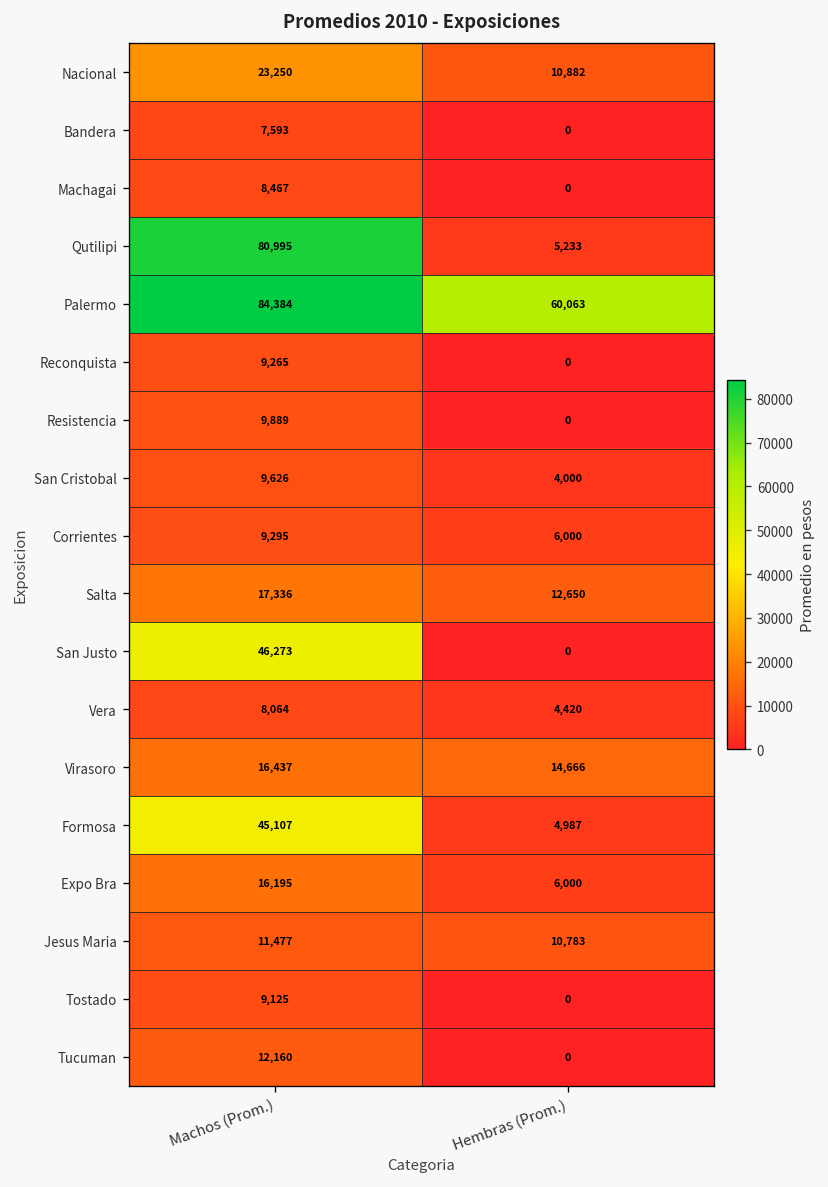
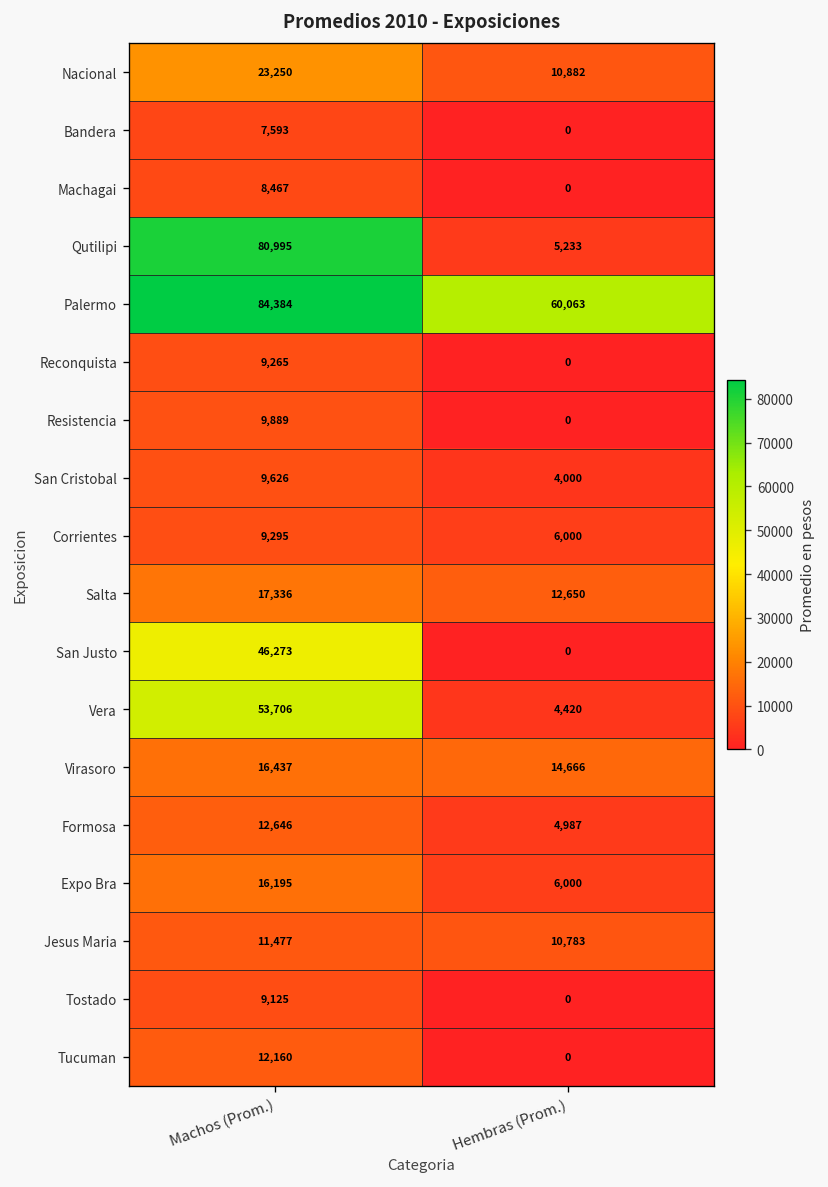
  {
    "Nacional": {
      "Machos (Prom.)": "23,250",
      "Hembras (Prom.)": "10,882"
    },
    "Bandera": {
      "Machos (Prom.)": "7,593",
      "Hembras (Prom.)": "0"
    },
    "Machagai": {
      "Machos (Prom.)": "8,467",
      "Hembras (Prom.)": "0"
    },
    "Qutilipi": {
      "Machos (Prom.)": "80,995",
      "Hembras (Prom.)": "5,233"
    },
    "Palermo": {
      "Machos (Prom.)": "84,384",
      "Hembras (Prom.)": "60,063"
    },
    "Reconquista": {
      "Machos (Prom.)": "9,265",
      "Hembras (Prom.)": "0"
    },
    "Resistencia": {
      "Machos (Prom.)": "9,889",
      "Hembras (Prom.)": "0"
    },
    "San Cristobal": {
      "Machos (Prom.)": "9,626",
      "Hembras (Prom.)": "4,000"
    },
    "Corrientes": {
      "Machos (Prom.)": "9,295",
      "Hembras (Prom.)": "6,000"
    },
    "Salta": {
      "Machos (Prom.)": "17,336",
      "Hembras (Prom.)": "12,650"
    },
    "San Justo": {
      "Machos (Prom.)": "46,273",
      "Hembras (Prom.)": "0"
    },
    "Vera": {
-     "Machos (Prom.)": "8,064",
+     "Machos (Prom.)": "53,706",
      "Hembras (Prom.)": "4,420"
    },
    "Virasoro": {
      "Machos (Prom.)": "16,437",
      "Hembras (Prom.)": "14,666"
    },
    "Formosa": {
-     "Machos (Prom.)": "45,107",
+     "Machos (Prom.)": "12,646",
      "Hembras (Prom.)": "4,987"
    },
    "Expo Bra": {
      "Machos (Prom.)": "16,195",
      "Hembras (Prom.)": "6,000"
    },
    "Jesus Maria": {
      "Machos (Prom.)": "11,477",
      "Hembras (Prom.)": "10,783"
    },
    "Tostado": {
      "Machos (Prom.)": "9,125",
      "Hembras (Prom.)": "0"
    },
    "Tucuman": {
      "Machos (Prom.)": "12,160",
      "Hembras (Prom.)": "0"
    }
  }
